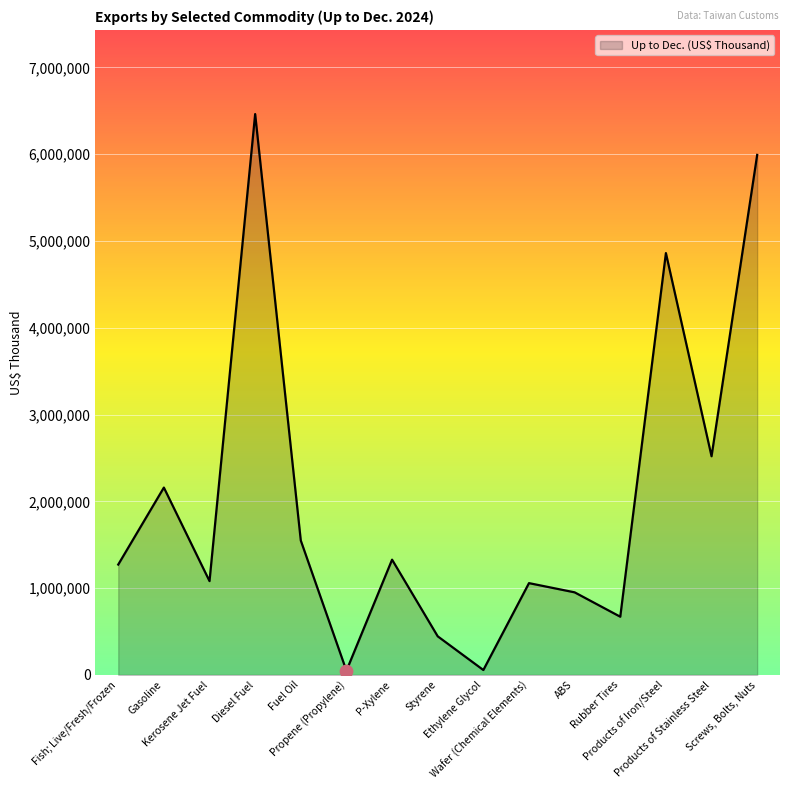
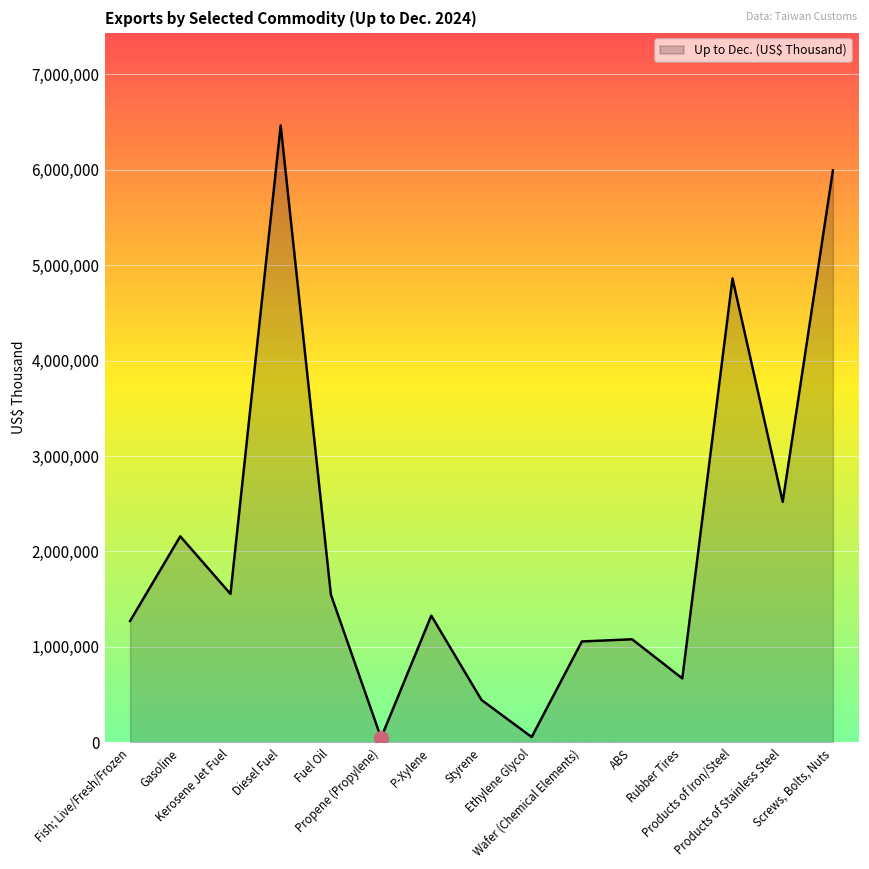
  {
    "Up to Dec. (US$ Thousand)": {
      "Fish; Live/Fresh/Frozen": "1,300,000",
      "Gasoline": "2,200,000",
-     "Kerosene Jet Fuel": "1,100,000",
+     "Kerosene Jet Fuel": "1,600,000",
      "Diesel Fuel": "6,500,000",
      "Fuel Oil": "1,500,000",
      "P-Xylene": "1,300,000",
      "Styrene": "400,000",
      "Ethylene Glycol": "100,000",
      "Wafer (Chemical Elements)": "1,100,000",
-     "ABS": "1,000,000",
+     "ABS": "1,100,000",
      "Rubber Tires": "700,000",
      "Products of Iron/Steel": "4,900,000",
      "Products of Stainless Steel": "2,500,000",
      "Screws, Bolts, Nuts": "6,000,000"
    }
  }
